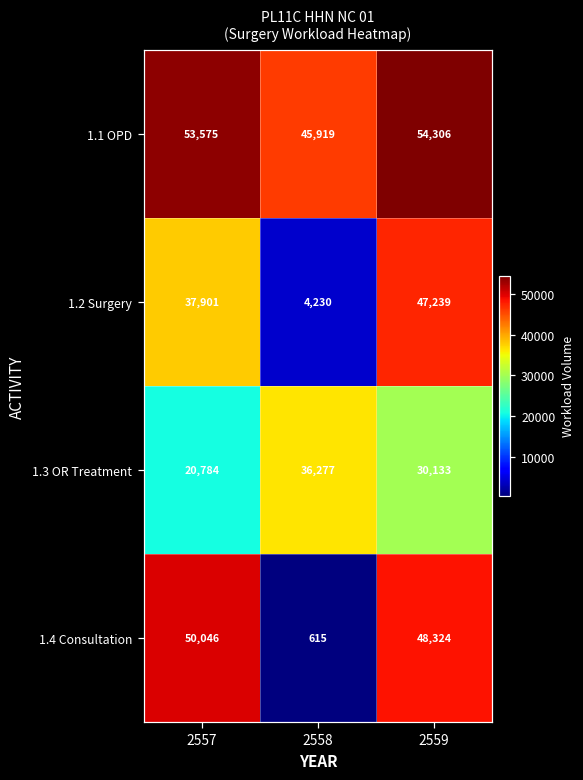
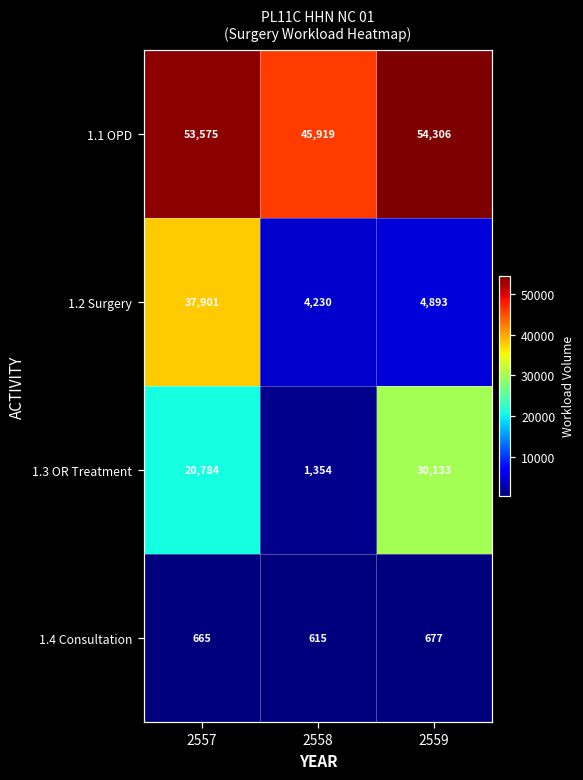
  {
    "1.1 OPD": {
      "2557": "53,575",
      "2558": "45,919",
      "2559": "54,306"
    },
    "1.2 Surgery": {
      "2557": "37,901",
      "2558": "4,230",
-     "2559": "47,239"
+     "2559": "4,893"
    },
    "1.3 OR Treatment": {
      "2557": "20,784",
-     "2558": "36,277",
+     "2558": "1,354",
      "2559": "30,133"
    },
    "1.4 Consultation": {
-     "2557": "50,046",
+     "2557": "665",
      "2558": "615",
-     "2559": "48,324"
+     "2559": "677"
    }
  }
